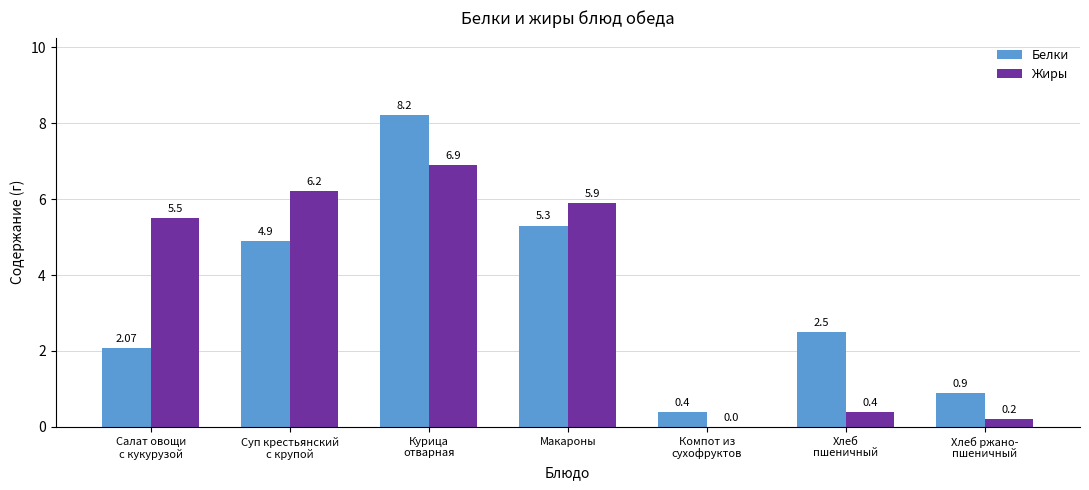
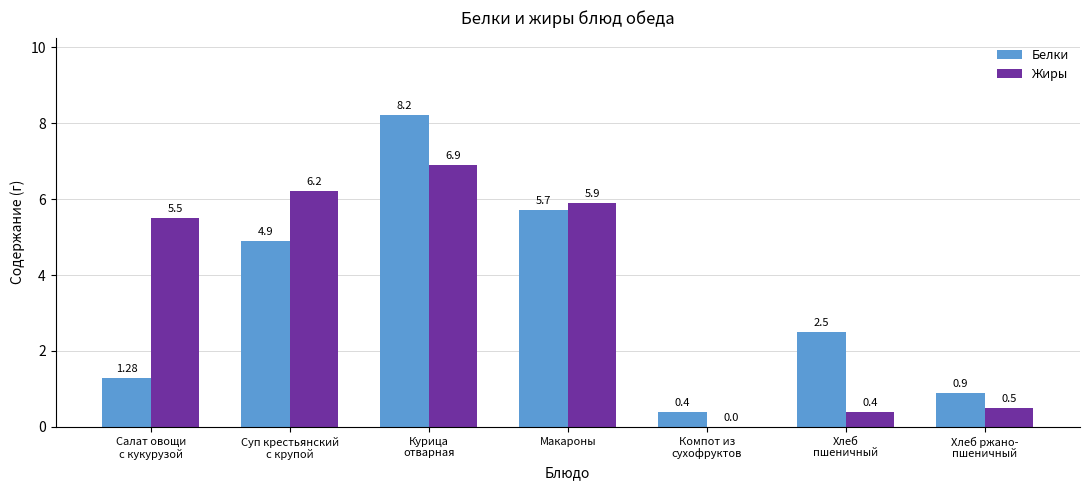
  {
    "Белки": {
-     "Салат овощи с кукурузой": 2.07,
+     "Салат овощи с кукурузой": 1.28,
      "Суп крестьянский с крупой": 4.9,
      "Курица отварная": 8.2,
-     "Макароны": 5.3,
+     "Макароны": 5.7,
      "Компот из сухофруктов": 0.4,
      "Хлеб пшеничный": 2.5,
      "Хлеб ржано- пшеничный": 0.9
    },
    "Жиры": {
      "Салат овощи с кукурузой": 5.5,
      "Суп крестьянский с крупой": 6.2,
      "Курица отварная": 6.9,
      "Макароны": 5.9,
      "Компот из сухофруктов": 0.0,
      "Хлеб пшеничный": 0.4,
-     "Хлеб ржано- пшеничный": 0.2
+     "Хлеб ржано- пшеничный": 0.5
    }
  }
